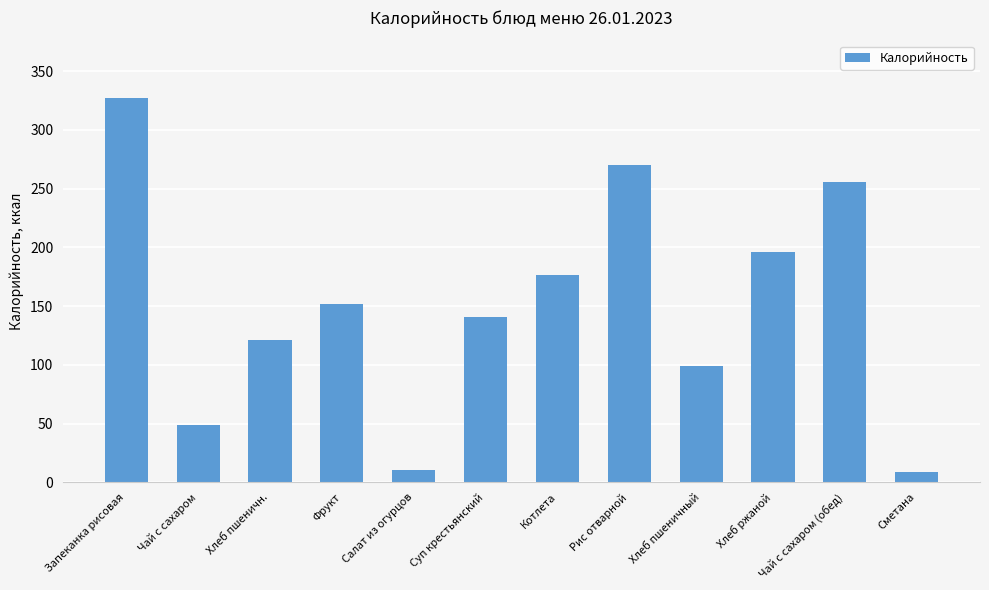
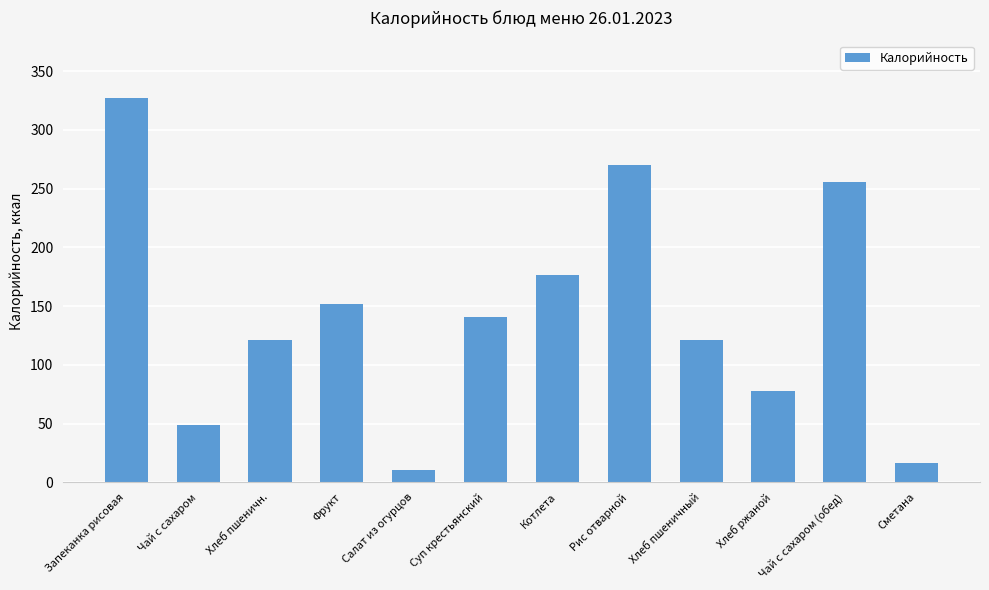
  {
    "Запеканка рисовая": 327,
    "Чай с сахаром": 49,
    "Хлеб пшеничн.": 121,
    "Фрукт": 152,
    "Салат из огурцов": 11,
    "Суп крестьянский": 141,
    "Котлета": 177,
    "Рис отварной": 270,
-   "Хлеб пшеничный": 99,
-   "Хлеб ржаной": 196,
+   "Хлеб пшеничный": 121,
+   "Хлеб ржаной": 78,
    "Чай с сахаром (обед)": 256,
-   "Сметана": 9
+   "Сметана": 16
  }
